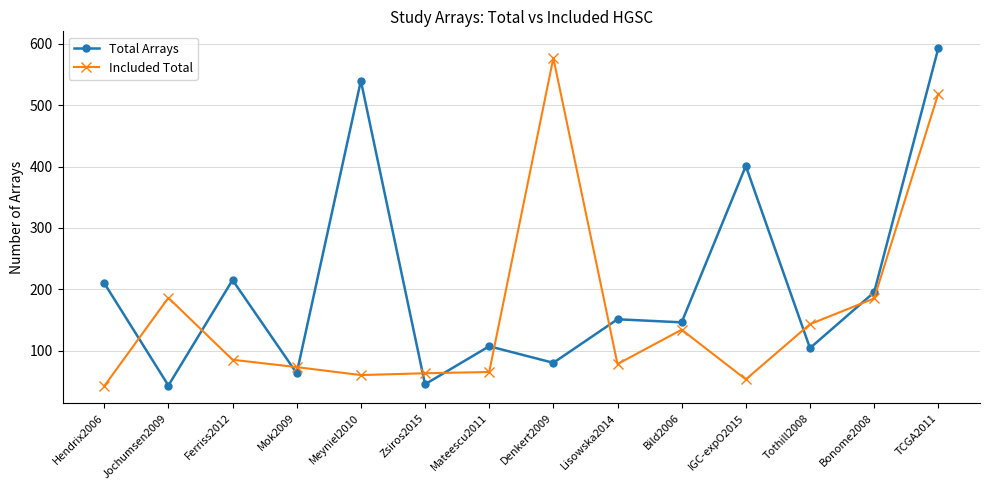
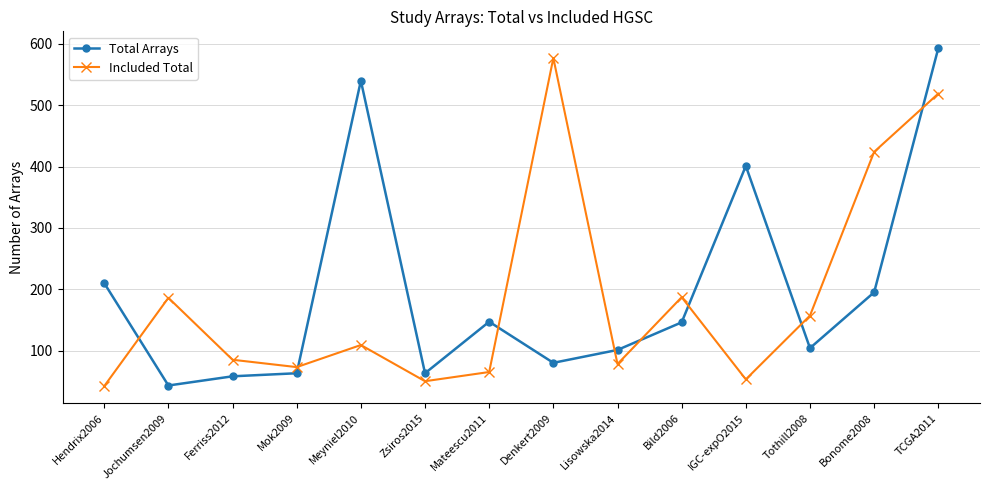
  {
    "Total Arrays": {
      "Hendrix2006": 210,
      "Jochumsen2009": 40,
-     "Ferriss2012": 220,
+     "Ferriss2012": 60,
      "Mok2009": 60,
      "Meyniel2010": 540,
-     "Zsiros2015": 50,
-     "Mateescu2011": 110,
+     "Zsiros2015": 60,
+     "Mateescu2011": 150,
      "Denkert2009": 80,
-     "Lisowska2014": 150,
+     "Lisowska2014": 100,
      "Bild2006": 150,
      "IGC-expO2015": 400,
      "Tothill2008": 100,
      "Bonome2008": 200,
      "TCGA2011": 590
    },
    "Included Total": {
      "Hendrix2006": 40,
      "Jochumsen2009": 190,
      "Ferriss2012": 90,
      "Mok2009": 70,
-     "Meyniel2010": 60,
-     "Zsiros2015": 60,
+     "Meyniel2010": 110,
+     "Zsiros2015": 50,
      "Mateescu2011": 70,
      "Denkert2009": 580,
      "Lisowska2014": 80,
-     "Bild2006": 130,
+     "Bild2006": 190,
      "IGC-expO2015": 50,
-     "Tothill2008": 140,
-     "Bonome2008": 190,
+     "Tothill2008": 160,
+     "Bonome2008": 420,
      "TCGA2011": 520
    }
  }
